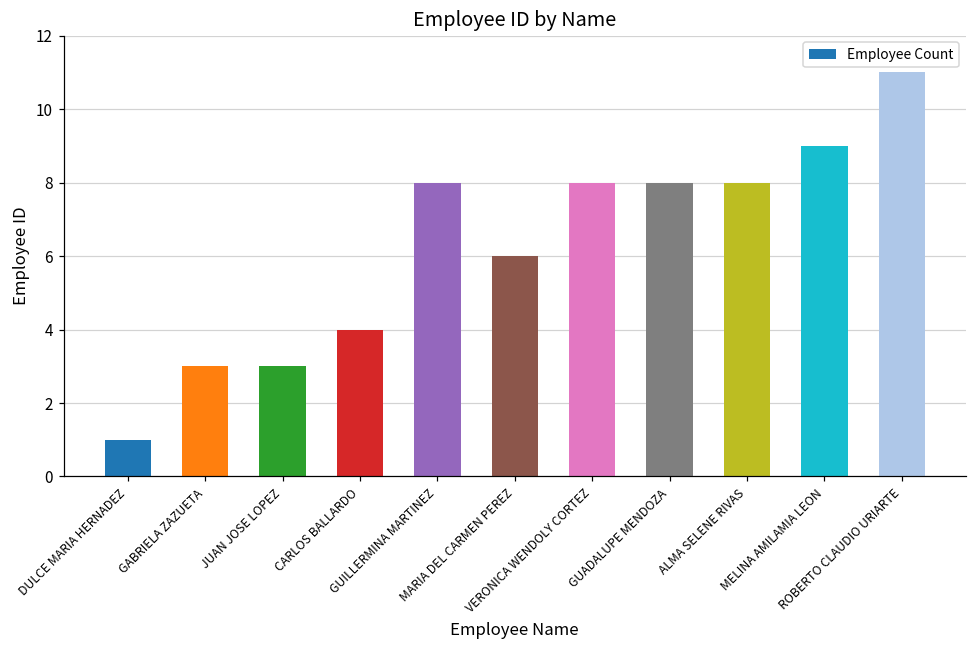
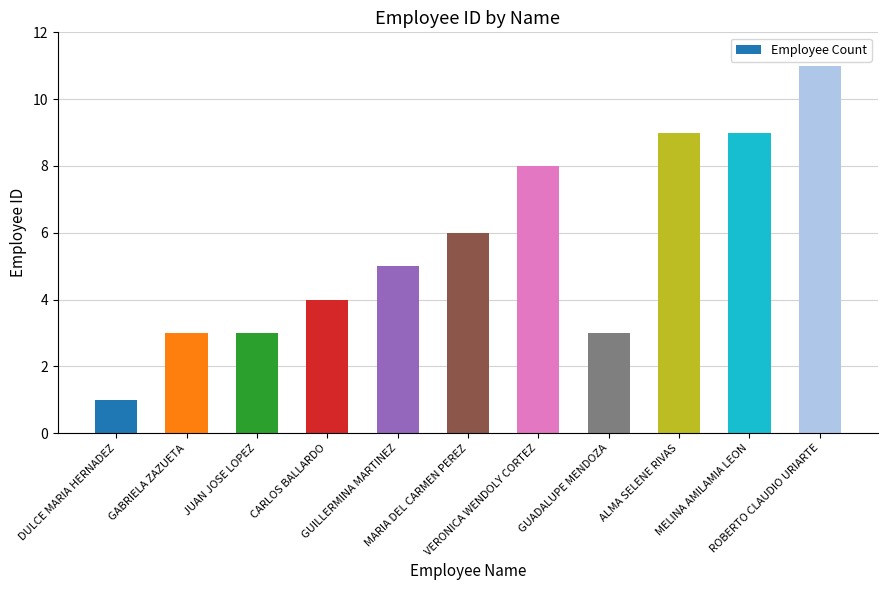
  {
    "DULCE MARIA HERNADEZ": 1,
    "GABRIELA ZAZUETA": 3,
    "JUAN JOSE LOPEZ": 3,
    "CARLOS BALLARDO": 4,
-   "GUILLERMINA MARTINEZ": 8,
+   "GUILLERMINA MARTINEZ": 5,
    "MARIA DEL CARMEN PEREZ": 6,
    "VERONICA WENDOLY CORTEZ": 8,
-   "GUADALUPE MENDOZA": 8,
-   "ALMA SELENE RIVAS": 8,
+   "GUADALUPE MENDOZA": 3,
+   "ALMA SELENE RIVAS": 9,
    "MELINA AMILAMIA LEON": 9,
    "ROBERTO CLAUDIO URIARTE": 11
  }
